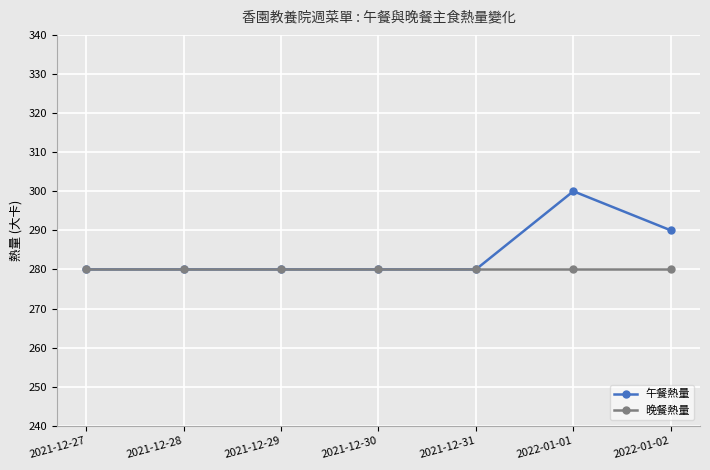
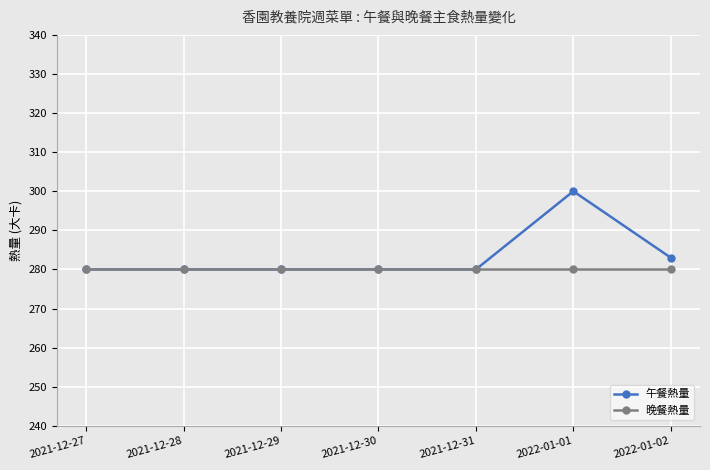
  {
    "午餐熱量": {
      "2022-01-01": 300,
-     "2022-01-02": 290
+     "2022-01-02": 283
    },
    "晚餐熱量": {
      "2022-01-01": 280,
      "2022-01-02": 280
    }
  }
